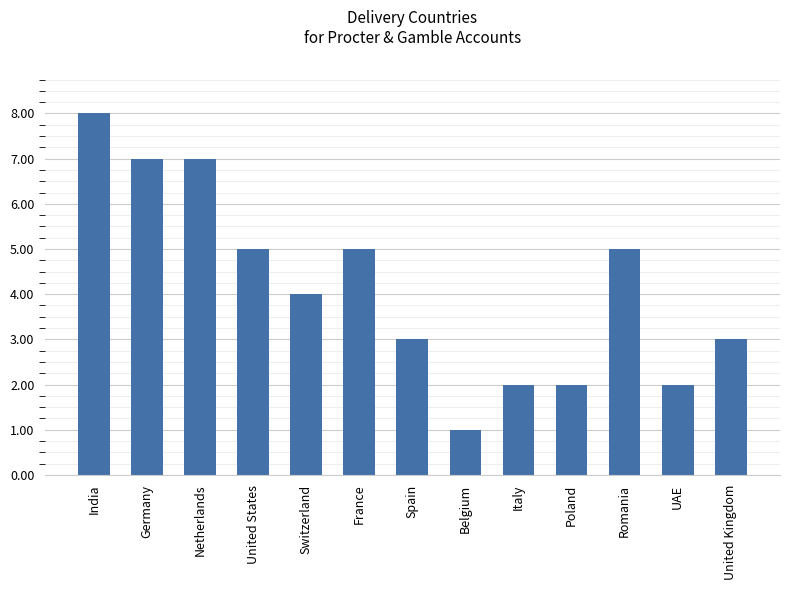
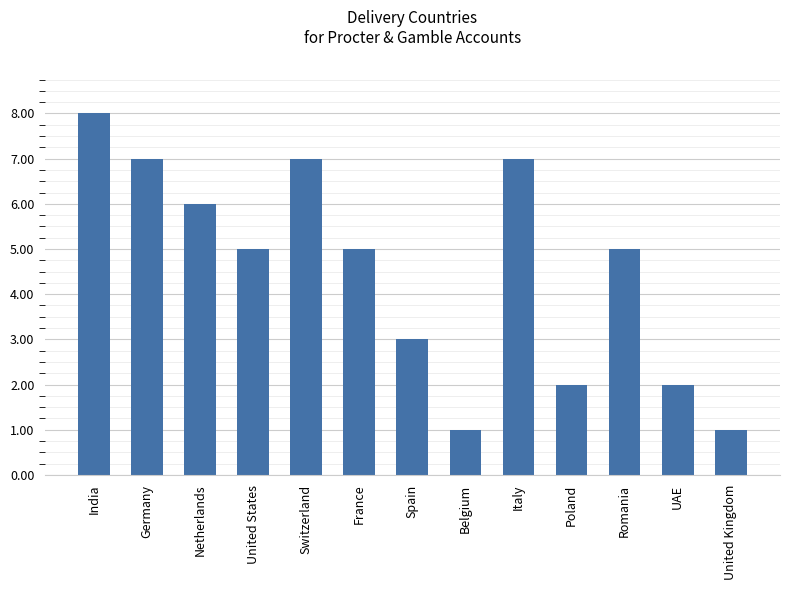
  {
    "India": 8,
    "Germany": 7,
-   "Netherlands": 7,
+   "Netherlands": 6,
    "United States": 5,
-   "Switzerland": 4,
+   "Switzerland": 7,
    "France": 5,
    "Spain": 3,
    "Belgium": 1,
-   "Italy": 2,
+   "Italy": 7,
    "Poland": 2,
    "Romania": 5,
    "UAE": 2,
-   "United Kingdom": 3
+   "United Kingdom": 1
  }
